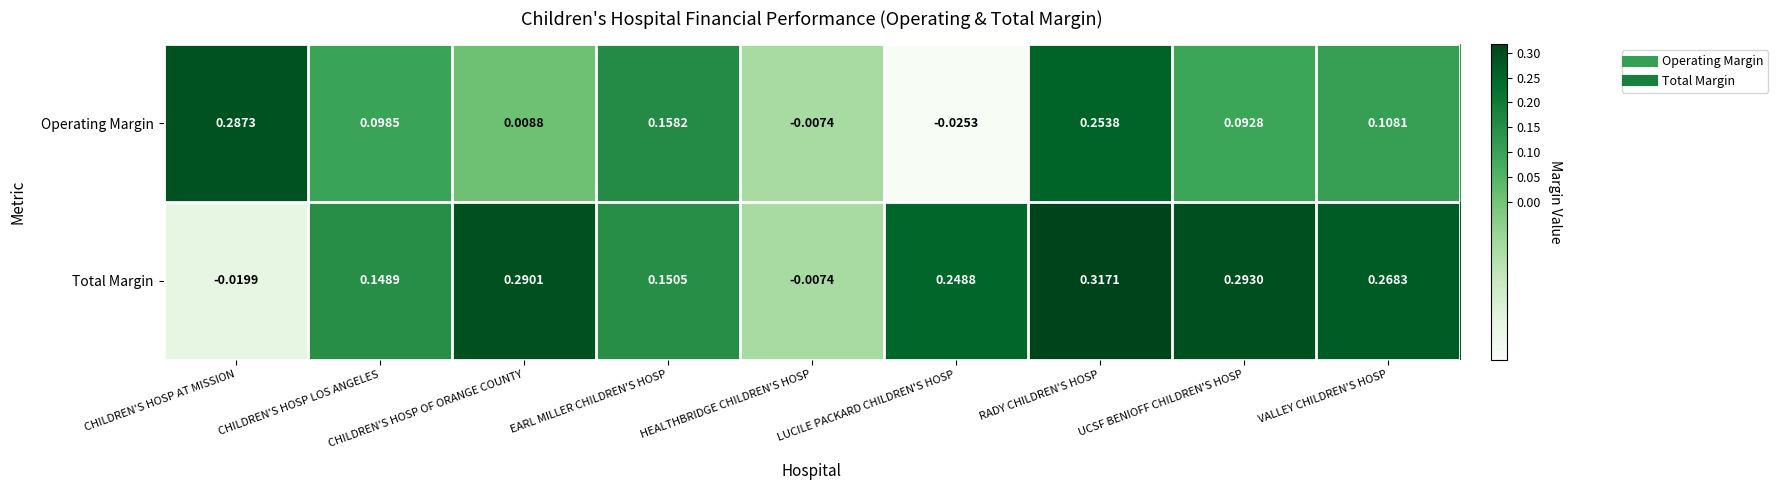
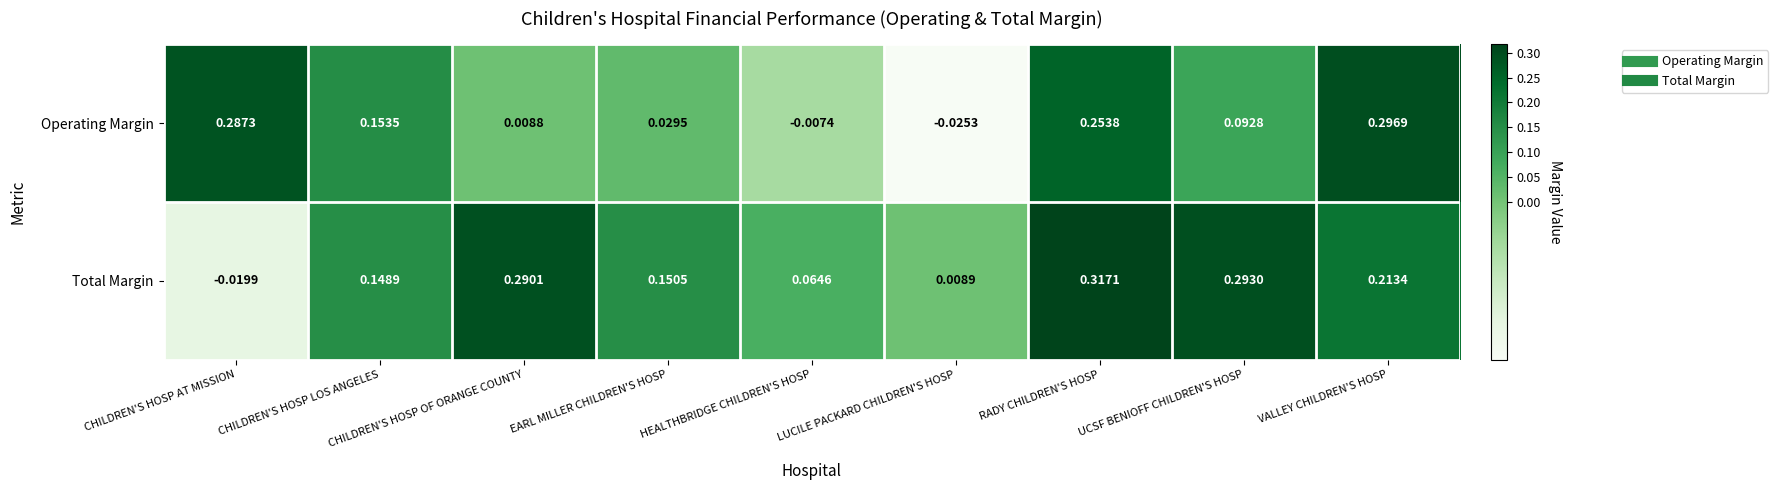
  {
    "Operating Margin": {
      "CHILDREN'S HOSP AT MISSION": 0.2873,
-     "CHILDREN'S HOSP LOS ANGELES": 0.0985,
+     "CHILDREN'S HOSP LOS ANGELES": 0.1535,
      "CHILDREN'S HOSP OF ORANGE COUNTY": 0.0088,
-     "EARL MILLER CHILDREN'S HOSP": 0.1582,
+     "EARL MILLER CHILDREN'S HOSP": 0.0295,
      "HEALTHBRIDGE CHILDREN'S HOSP": -0.0074,
      "LUCILE PACKARD CHILDREN'S HOSP": -0.0253,
      "RADY CHILDREN'S HOSP": 0.2538,
      "UCSF BENIOFF CHILDREN'S HOSP": 0.0928,
-     "VALLEY CHILDREN'S HOSP": 0.1081
+     "VALLEY CHILDREN'S HOSP": 0.2969
    },
    "Total Margin": {
      "CHILDREN'S HOSP AT MISSION": -0.0199,
      "CHILDREN'S HOSP LOS ANGELES": 0.1489,
      "CHILDREN'S HOSP OF ORANGE COUNTY": 0.2901,
      "EARL MILLER CHILDREN'S HOSP": 0.1505,
-     "HEALTHBRIDGE CHILDREN'S HOSP": -0.0074,
-     "LUCILE PACKARD CHILDREN'S HOSP": 0.2488,
+     "HEALTHBRIDGE CHILDREN'S HOSP": 0.0646,
+     "LUCILE PACKARD CHILDREN'S HOSP": 0.0089,
      "RADY CHILDREN'S HOSP": 0.3171,
      "UCSF BENIOFF CHILDREN'S HOSP": 0.2930,
-     "VALLEY CHILDREN'S HOSP": 0.2683
+     "VALLEY CHILDREN'S HOSP": 0.2134
    }
  }
